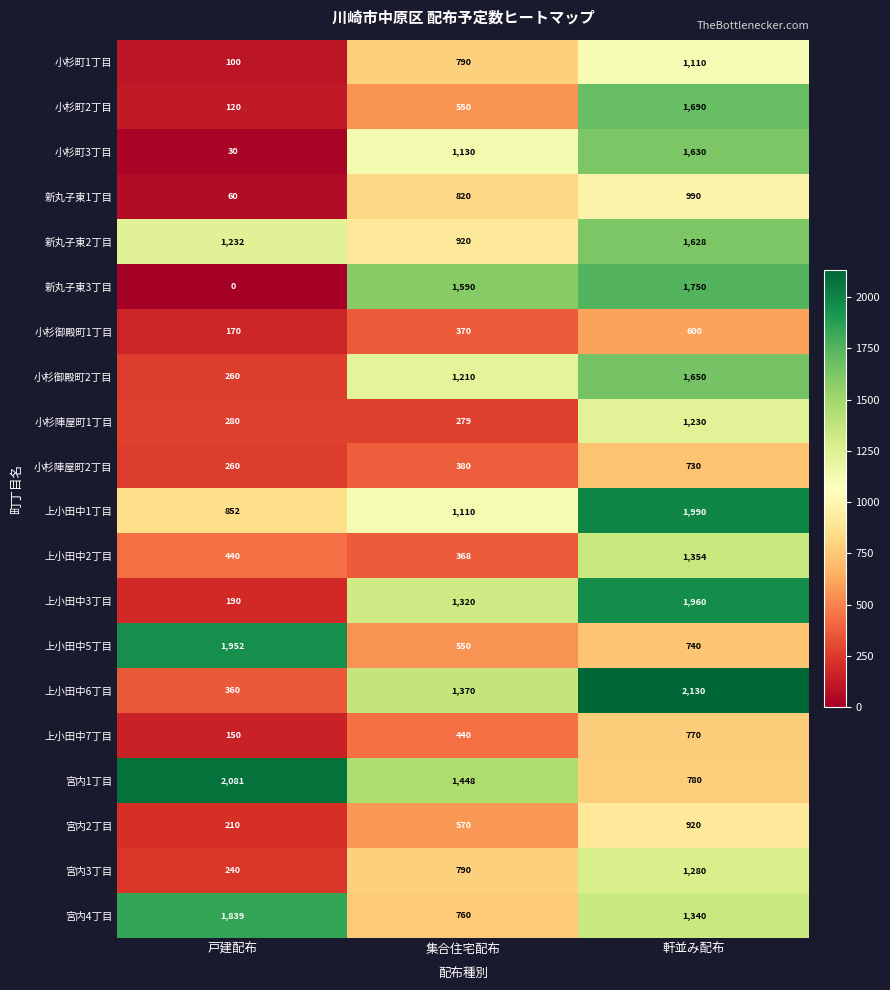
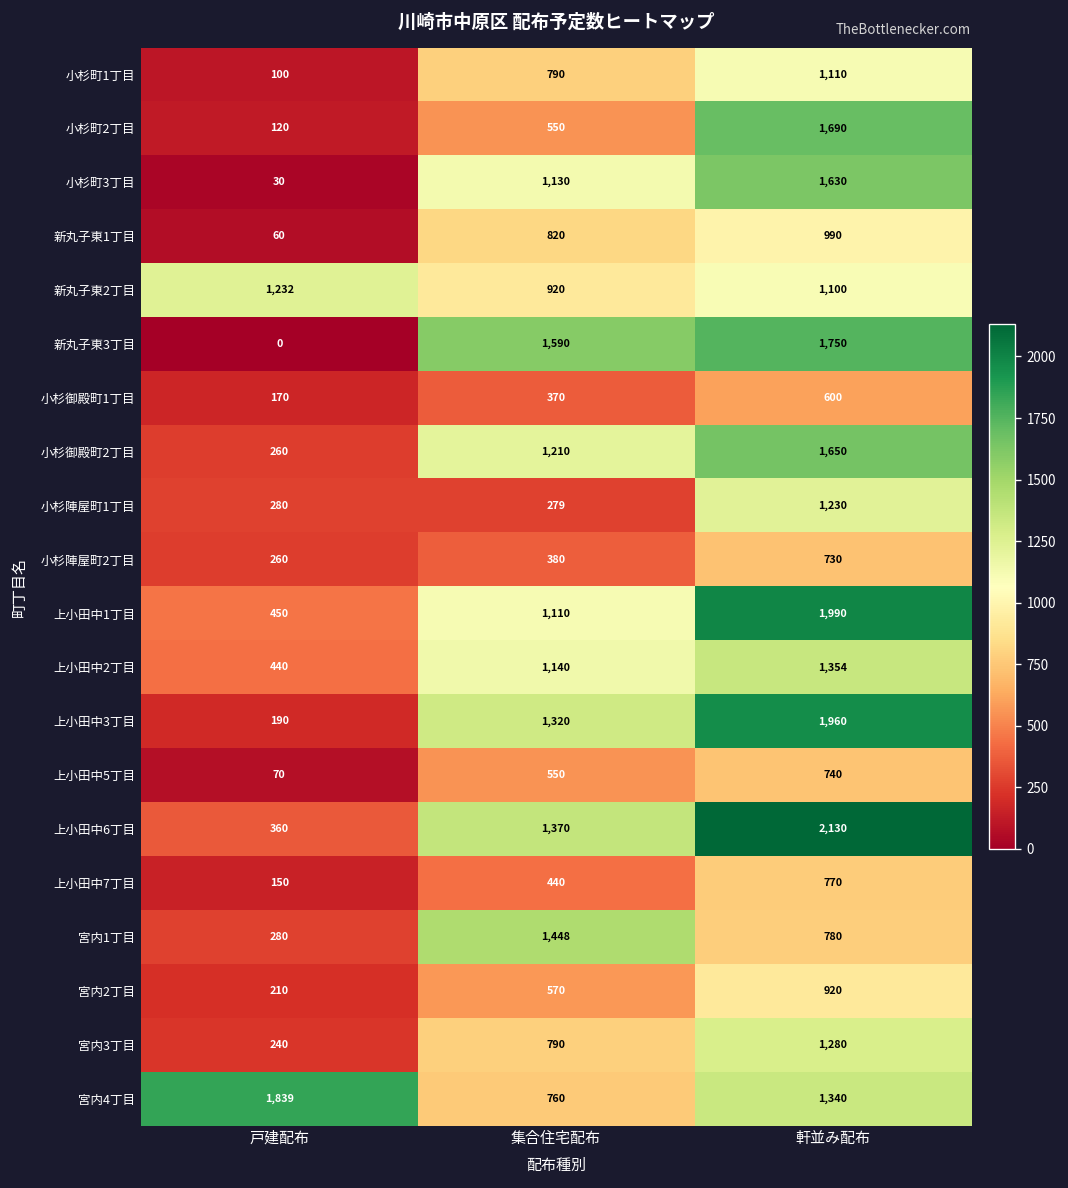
  {
    "小杉町1丁目": {
      "戸建配布": "100",
      "集合住宅配布": "790",
      "軒並み配布": "1,110"
    },
    "小杉町2丁目": {
      "戸建配布": "120",
      "集合住宅配布": "550",
      "軒並み配布": "1,690"
    },
    "小杉町3丁目": {
      "戸建配布": "30",
      "集合住宅配布": "1,130",
      "軒並み配布": "1,630"
    },
    "新丸子東1丁目": {
      "戸建配布": "60",
      "集合住宅配布": "820",
      "軒並み配布": "990"
    },
    "新丸子東2丁目": {
      "戸建配布": "1,232",
      "集合住宅配布": "920",
-     "軒並み配布": "1,628"
+     "軒並み配布": "1,100"
    },
    "新丸子東3丁目": {
      "戸建配布": "0",
      "集合住宅配布": "1,590",
      "軒並み配布": "1,750"
    },
    "小杉御殿町1丁目": {
      "戸建配布": "170",
      "集合住宅配布": "370",
      "軒並み配布": "600"
    },
    "小杉御殿町2丁目": {
      "戸建配布": "260",
      "集合住宅配布": "1,210",
      "軒並み配布": "1,650"
    },
    "小杉陣屋町1丁目": {
      "戸建配布": "280",
      "集合住宅配布": "279",
      "軒並み配布": "1,230"
    },
    "小杉陣屋町2丁目": {
      "戸建配布": "260",
      "集合住宅配布": "380",
      "軒並み配布": "730"
    },
    "上小田中1丁目": {
-     "戸建配布": "852",
+     "戸建配布": "450",
      "集合住宅配布": "1,110",
      "軒並み配布": "1,990"
    },
    "上小田中2丁目": {
      "戸建配布": "440",
-     "集合住宅配布": "368",
+     "集合住宅配布": "1,140",
      "軒並み配布": "1,354"
    },
    "上小田中3丁目": {
      "戸建配布": "190",
      "集合住宅配布": "1,320",
      "軒並み配布": "1,960"
    },
    "上小田中5丁目": {
-     "戸建配布": "1,952",
+     "戸建配布": "70",
      "集合住宅配布": "550",
      "軒並み配布": "740"
    },
    "上小田中6丁目": {
      "戸建配布": "360",
      "集合住宅配布": "1,370",
      "軒並み配布": "2,130"
    },
    "上小田中7丁目": {
      "戸建配布": "150",
      "集合住宅配布": "440",
      "軒並み配布": "770"
    },
    "宮内1丁目": {
-     "戸建配布": "2,081",
+     "戸建配布": "280",
      "集合住宅配布": "1,448",
      "軒並み配布": "780"
    },
    "宮内2丁目": {
      "戸建配布": "210",
      "集合住宅配布": "570",
      "軒並み配布": "920"
    },
    "宮内3丁目": {
      "戸建配布": "240",
      "集合住宅配布": "790",
      "軒並み配布": "1,280"
    },
    "宮内4丁目": {
      "戸建配布": "1,839",
      "集合住宅配布": "760",
      "軒並み配布": "1,340"
    }
  }
